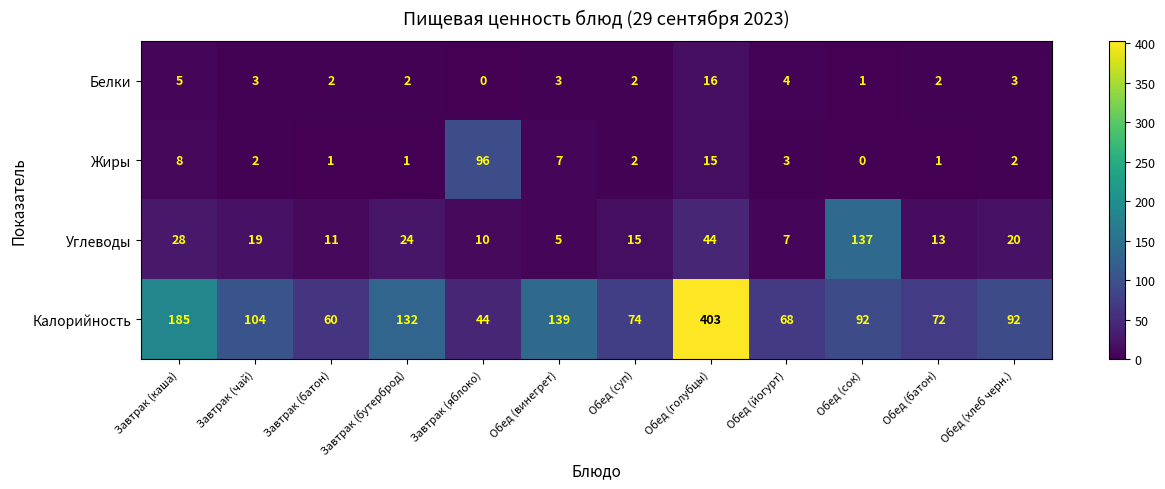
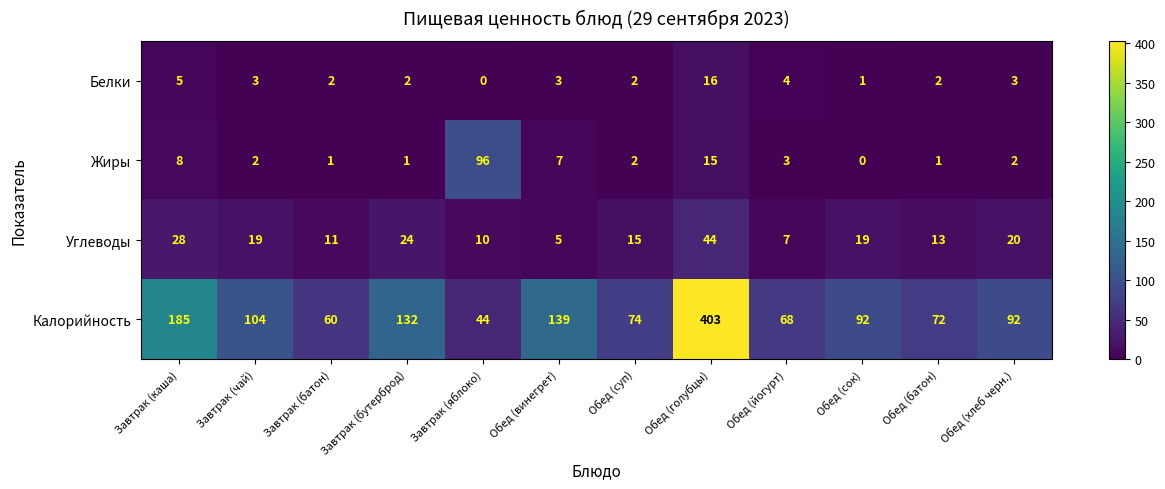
  {
    "Белки": {
      "Завтрак (каша)": 5,
      "Завтрак (чай)": 3,
      "Завтрак (батон)": 2,
      "Завтрак (бутерброд)": 2,
      "Завтрак (яблоко)": 0,
      "Обед (винегрет)": 3,
      "Обед (суп)": 2,
      "Обед (голубцы)": 16,
      "Обед (йогурт)": 4,
      "Обед (сок)": 1,
      "Обед (батон)": 2,
      "Обед (хлеб черн.)": 3
    },
    "Жиры": {
      "Завтрак (каша)": 8,
      "Завтрак (чай)": 2,
      "Завтрак (батон)": 1,
      "Завтрак (бутерброд)": 1,
      "Завтрак (яблоко)": 96,
      "Обед (винегрет)": 7,
      "Обед (суп)": 2,
      "Обед (голубцы)": 15,
      "Обед (йогурт)": 3,
      "Обед (сок)": 0,
      "Обед (батон)": 1,
      "Обед (хлеб черн.)": 2
    },
    "Углеводы": {
      "Завтрак (каша)": 28,
      "Завтрак (чай)": 19,
      "Завтрак (батон)": 11,
      "Завтрак (бутерброд)": 24,
      "Завтрак (яблоко)": 10,
      "Обед (винегрет)": 5,
      "Обед (суп)": 15,
      "Обед (голубцы)": 44,
      "Обед (йогурт)": 7,
-     "Обед (сок)": 137,
+     "Обед (сок)": 19,
      "Обед (батон)": 13,
      "Обед (хлеб черн.)": 20
    },
    "Калорийность": {
      "Завтрак (каша)": 185,
      "Завтрак (чай)": 104,
      "Завтрак (батон)": 60,
      "Завтрак (бутерброд)": 132,
      "Завтрак (яблоко)": 44,
      "Обед (винегрет)": 139,
      "Обед (суп)": 74,
      "Обед (голубцы)": 403,
      "Обед (йогурт)": 68,
      "Обед (сок)": 92,
      "Обед (батон)": 72,
      "Обед (хлеб черн.)": 92
    }
  }
